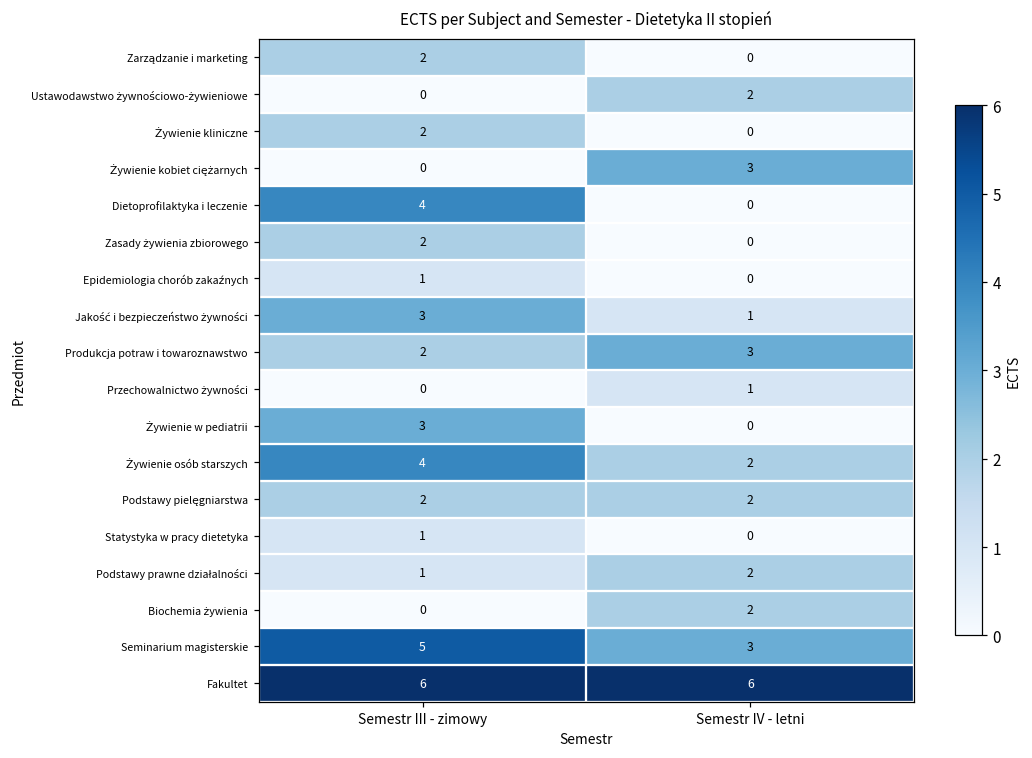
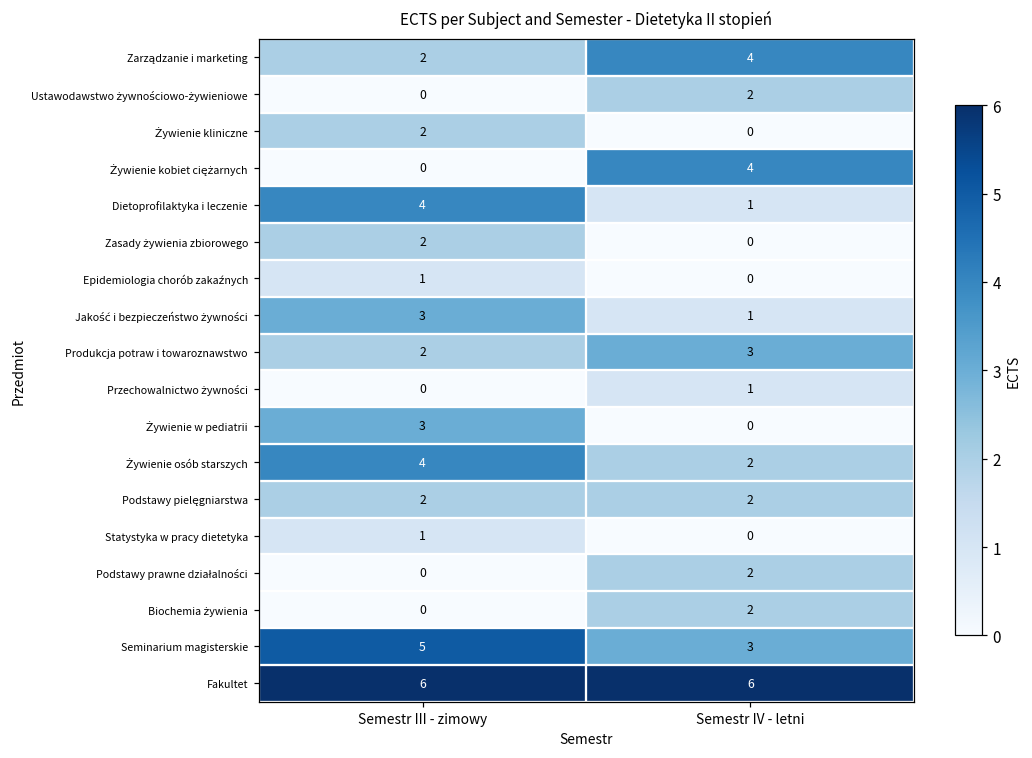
  {
    "Zarządzanie i marketing": {
      "Semestr III - zimowy": 2,
-     "Semestr IV - letni": 0
+     "Semestr IV - letni": 4
    },
    "Ustawodawstwo żywnościowo-żywieniowe": {
      "Semestr III - zimowy": 0,
      "Semestr IV - letni": 2
    },
    "Żywienie kliniczne": {
      "Semestr III - zimowy": 2,
      "Semestr IV - letni": 0
    },
    "Żywienie kobiet ciężarnych": {
      "Semestr III - zimowy": 0,
-     "Semestr IV - letni": 3
+     "Semestr IV - letni": 4
    },
    "Dietoprofilaktyka i leczenie": {
      "Semestr III - zimowy": 4,
-     "Semestr IV - letni": 0
+     "Semestr IV - letni": 1
    },
    "Zasady żywienia zbiorowego": {
      "Semestr III - zimowy": 2,
      "Semestr IV - letni": 0
    },
    "Epidemiologia chorób zakaźnych": {
      "Semestr III - zimowy": 1,
      "Semestr IV - letni": 0
    },
    "Jakość i bezpieczeństwo żywności": {
      "Semestr III - zimowy": 3,
      "Semestr IV - letni": 1
    },
    "Produkcja potraw i towaroznawstwo": {
      "Semestr III - zimowy": 2,
      "Semestr IV - letni": 3
    },
    "Przechowalnictwo żywności": {
      "Semestr III - zimowy": 0,
      "Semestr IV - letni": 1
    },
    "Żywienie w pediatrii": {
      "Semestr III - zimowy": 3,
      "Semestr IV - letni": 0
    },
    "Żywienie osób starszych": {
      "Semestr III - zimowy": 4,
      "Semestr IV - letni": 2
    },
    "Podstawy pielęgniarstwa": {
      "Semestr III - zimowy": 2,
      "Semestr IV - letni": 2
    },
    "Statystyka w pracy dietetyka": {
      "Semestr III - zimowy": 1,
      "Semestr IV - letni": 0
    },
    "Podstawy prawne działalności": {
-     "Semestr III - zimowy": 1,
+     "Semestr III - zimowy": 0,
      "Semestr IV - letni": 2
    },
    "Biochemia żywienia": {
      "Semestr III - zimowy": 0,
      "Semestr IV - letni": 2
    },
    "Seminarium magisterskie": {
      "Semestr III - zimowy": 5,
      "Semestr IV - letni": 3
    },
    "Fakultet": {
      "Semestr III - zimowy": 6,
      "Semestr IV - letni": 6
    }
  }
